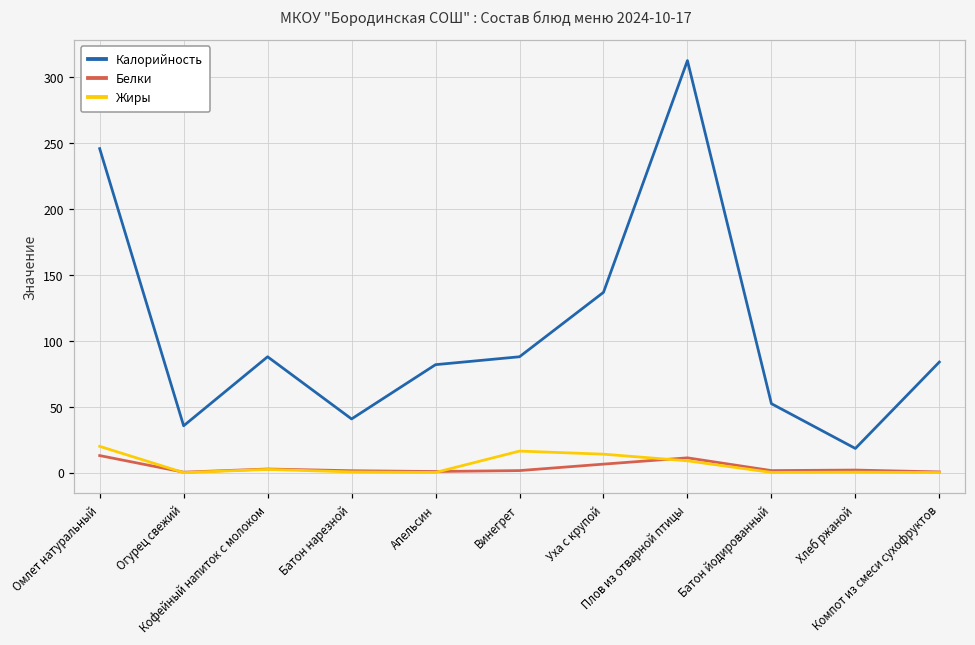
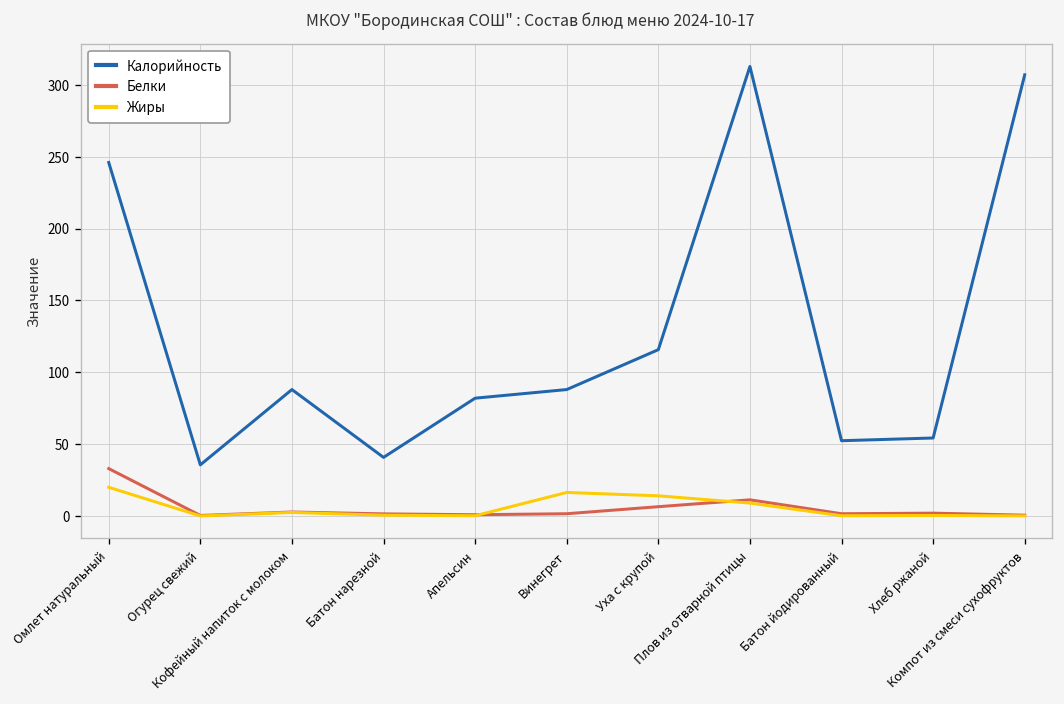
  {
    "Калорийность": {
      "Омлет натуральный": 246,
      "Огурец свежий": 36,
      "Кофейный напиток с молоком": 88,
      "Батон нарезной": 41,
      "Апельсин": 82,
      "Винегрет": 88,
-     "Уха с крупой": 137,
+     "Уха с крупой": 116,
      "Плов из отварной птицы": 313,
      "Батон йодированный": 52,
-     "Хлеб ржаной": 18,
-     "Компот из смеси сухофруктов": 84
+     "Хлеб ржаной": 54,
+     "Компот из смеси сухофруктов": 307
    },
    "Белки": {
-     "Омлет натуральный": 13,
+     "Омлет натуральный": 33,
      "Винегрет": 2,
      "Уха с крупой": 7,
      "Плов из отварной птицы": 11
    },
    "Жиры": {
      "Омлет натуральный": 20,
      "Винегрет": 16,
      "Уха с крупой": 14,
      "Плов из отварной птицы": 9
    }
  }
